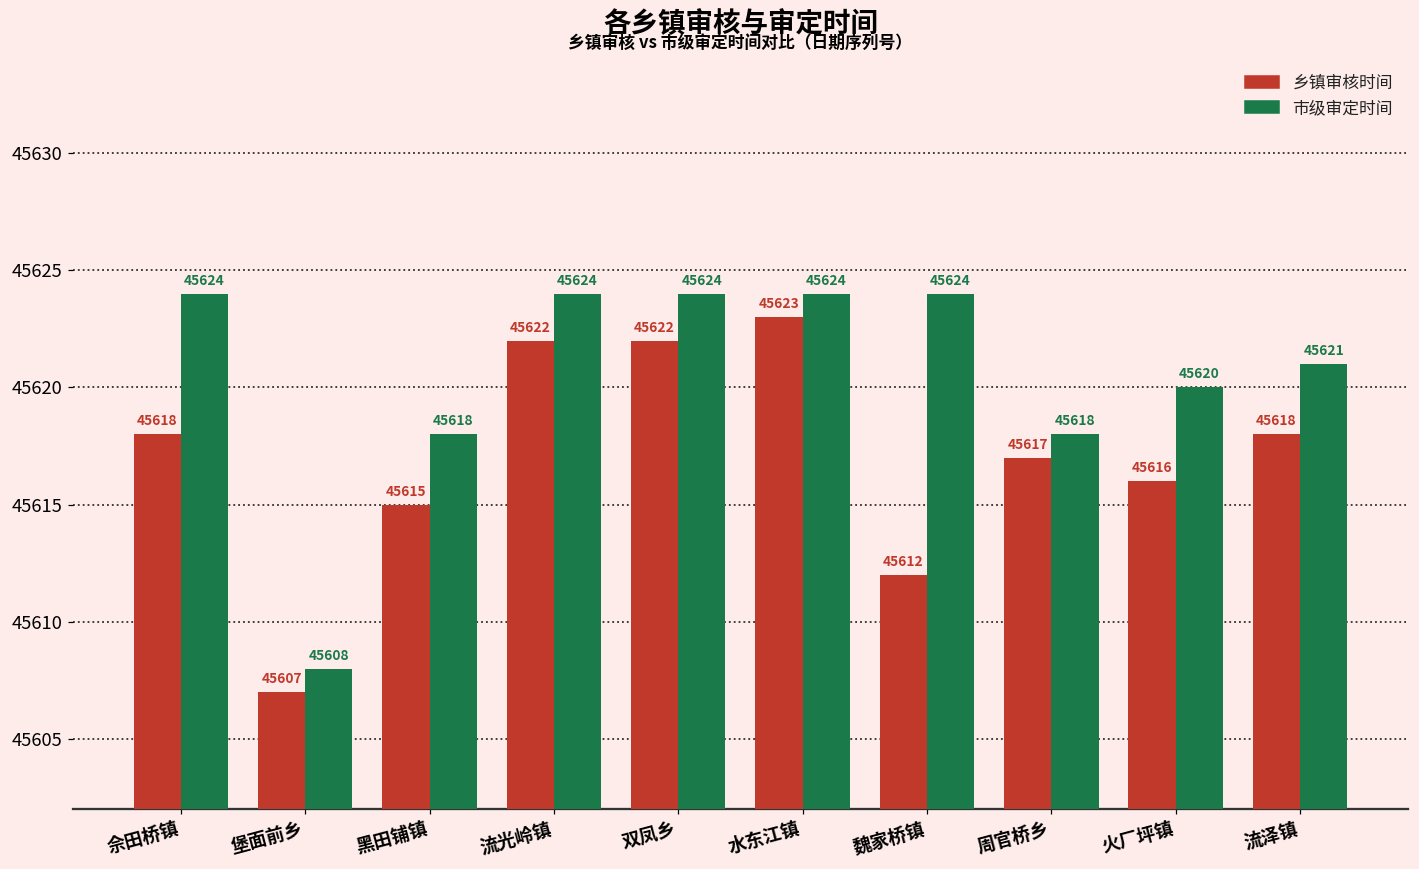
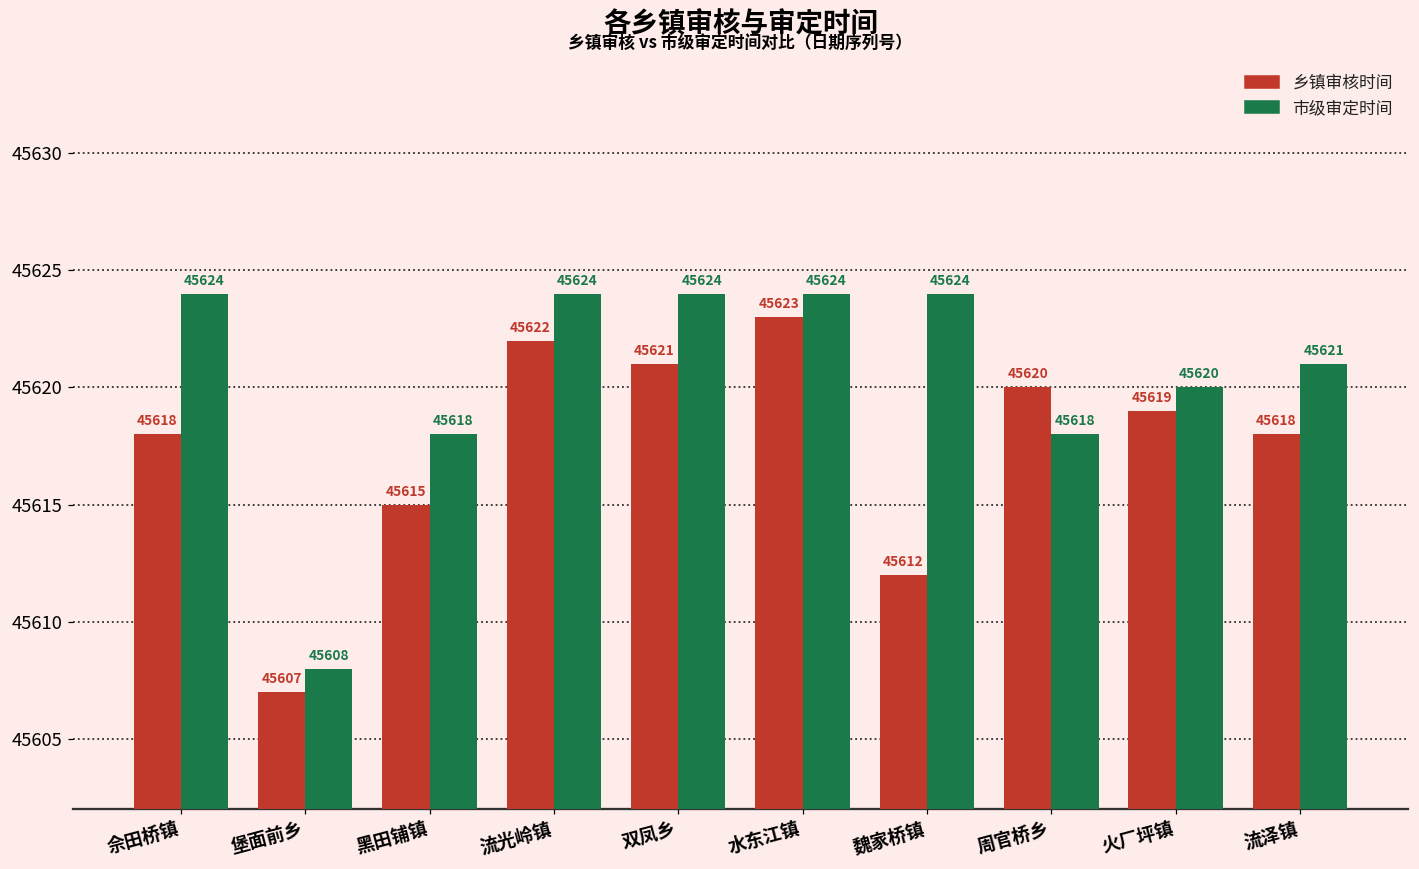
  {
    "乡镇审核时间": {
      "佘田桥镇": 45618,
      "堡面前乡": 45607,
      "黑田铺镇": 45615,
      "流光岭镇": 45622,
-     "双凤乡": 45622,
+     "双凤乡": 45621,
      "水东江镇": 45623,
      "魏家桥镇": 45612,
-     "周官桥乡": 45617,
-     "火厂坪镇": 45616,
+     "周官桥乡": 45620,
+     "火厂坪镇": 45619,
      "流泽镇": 45618
    },
    "市级审定时间": {
      "佘田桥镇": 45624,
      "堡面前乡": 45608,
      "黑田铺镇": 45618,
      "流光岭镇": 45624,
      "双凤乡": 45624,
      "水东江镇": 45624,
      "魏家桥镇": 45624,
      "周官桥乡": 45618,
      "火厂坪镇": 45620,
      "流泽镇": 45621
    }
  }
